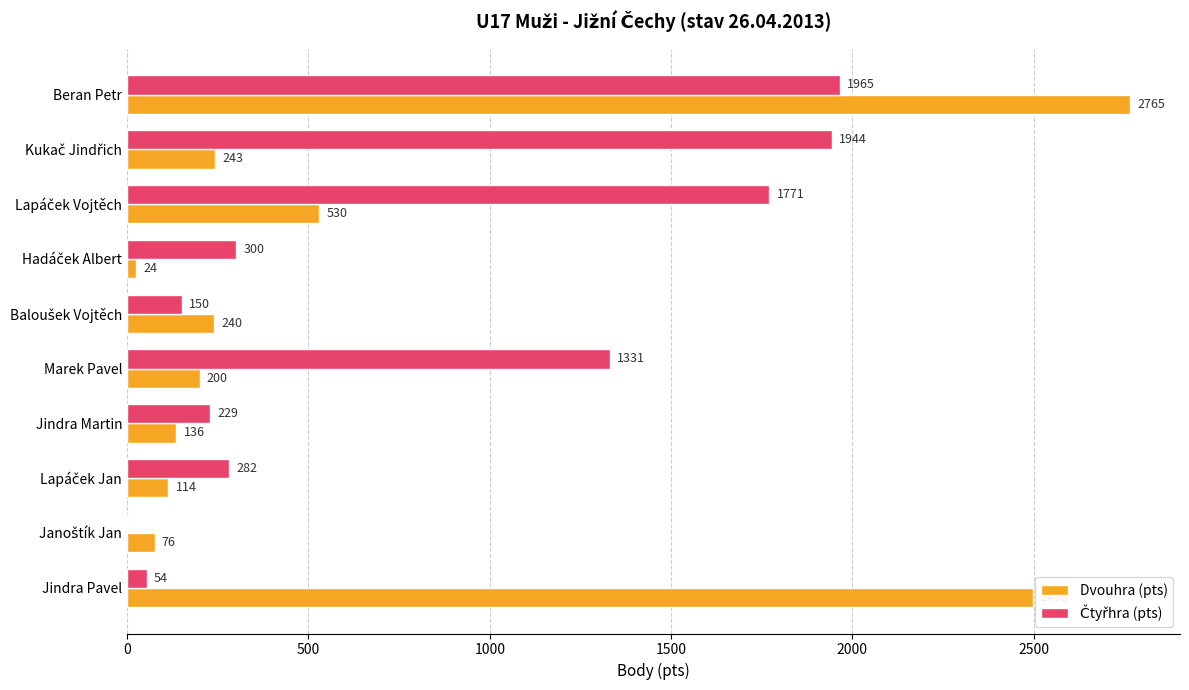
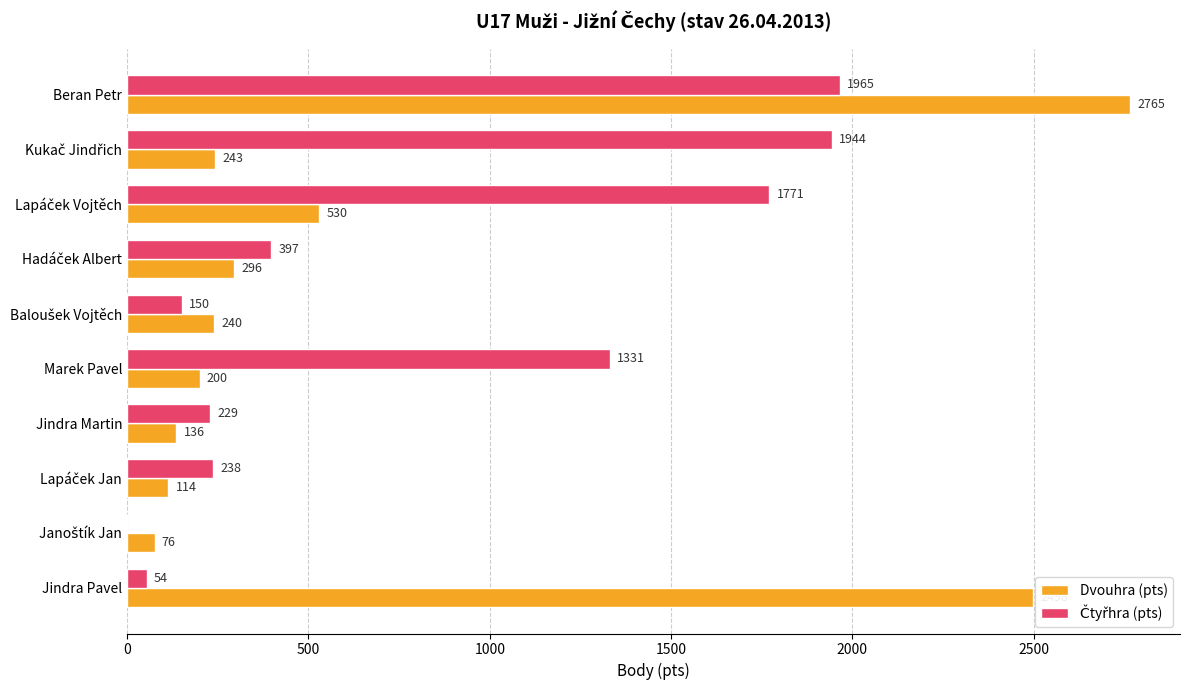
  {
    "Dvouhra (pts)": {
      "Beran Petr": 2765,
      "Kukač Jindřich": 243,
      "Lapáček Vojtěch": 530,
-     "Hadáček Albert": 24,
+     "Hadáček Albert": 296,
      "Baloušek Vojtěch": 240,
      "Marek Pavel": 200,
      "Jindra Martin": 136,
      "Lapáček Jan": 114,
      "Janoštík Jan": 76
    },
    "Čtyřhra (pts)": {
      "Beran Petr": 1965,
      "Kukač Jindřich": 1944,
      "Lapáček Vojtěch": 1771,
-     "Hadáček Albert": 300,
+     "Hadáček Albert": 397,
      "Baloušek Vojtěch": 150,
      "Marek Pavel": 1331,
      "Jindra Martin": 229,
-     "Lapáček Jan": 282,
+     "Lapáček Jan": 238,
      "Jindra Pavel": 54
    }
  }
